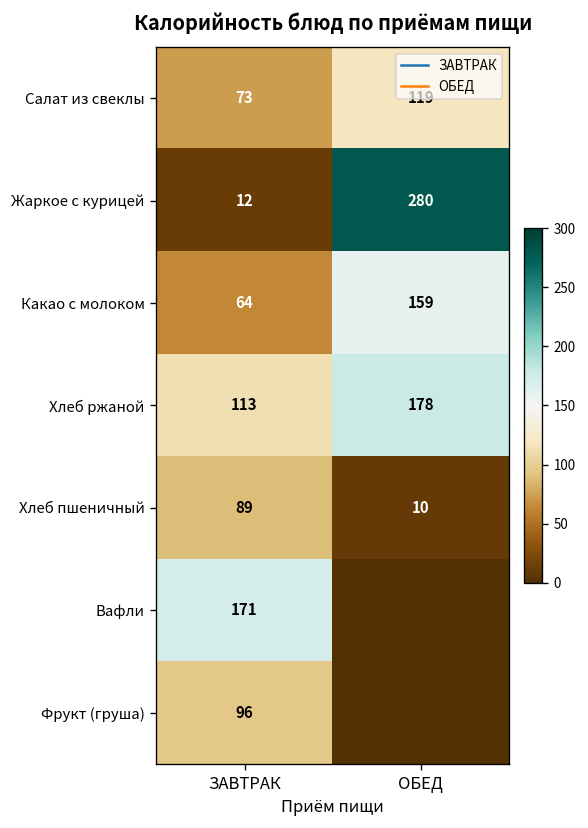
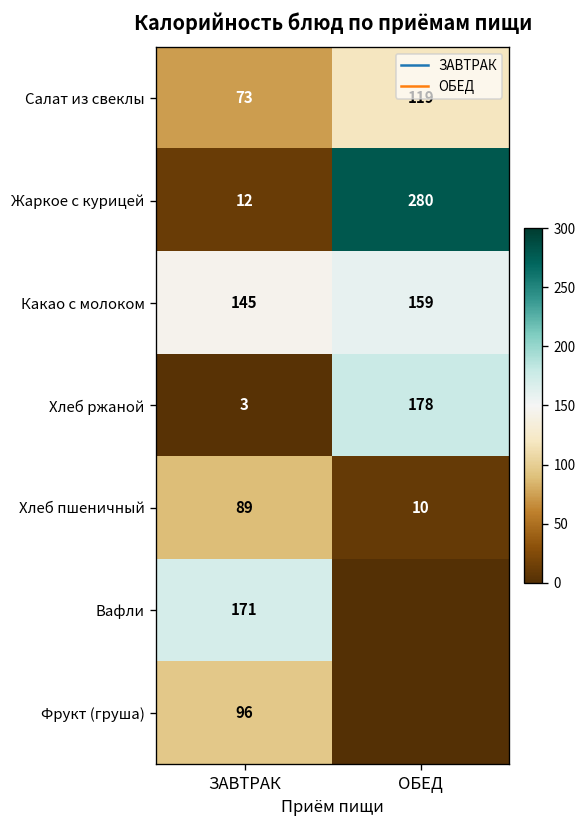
  {
    "Салат из свеклы": {
      "ЗАВТРАК": 73
    },
    "Жаркое с курицей": {
      "ЗАВТРАК": 12,
      "ОБЕД": 280
    },
    "Какао с молоком": {
-     "ЗАВТРАК": 64,
+     "ЗАВТРАК": 145,
      "ОБЕД": 159
    },
    "Хлеб ржаной": {
-     "ЗАВТРАК": 113,
+     "ЗАВТРАК": 3,
      "ОБЕД": 178
    },
    "Хлеб пшеничный": {
      "ЗАВТРАК": 89,
      "ОБЕД": 10
    },
    "Вафли": {
      "ЗАВТРАК": 171
    },
    "Фрукт (груша)": {
      "ЗАВТРАК": 96
    }
  }
